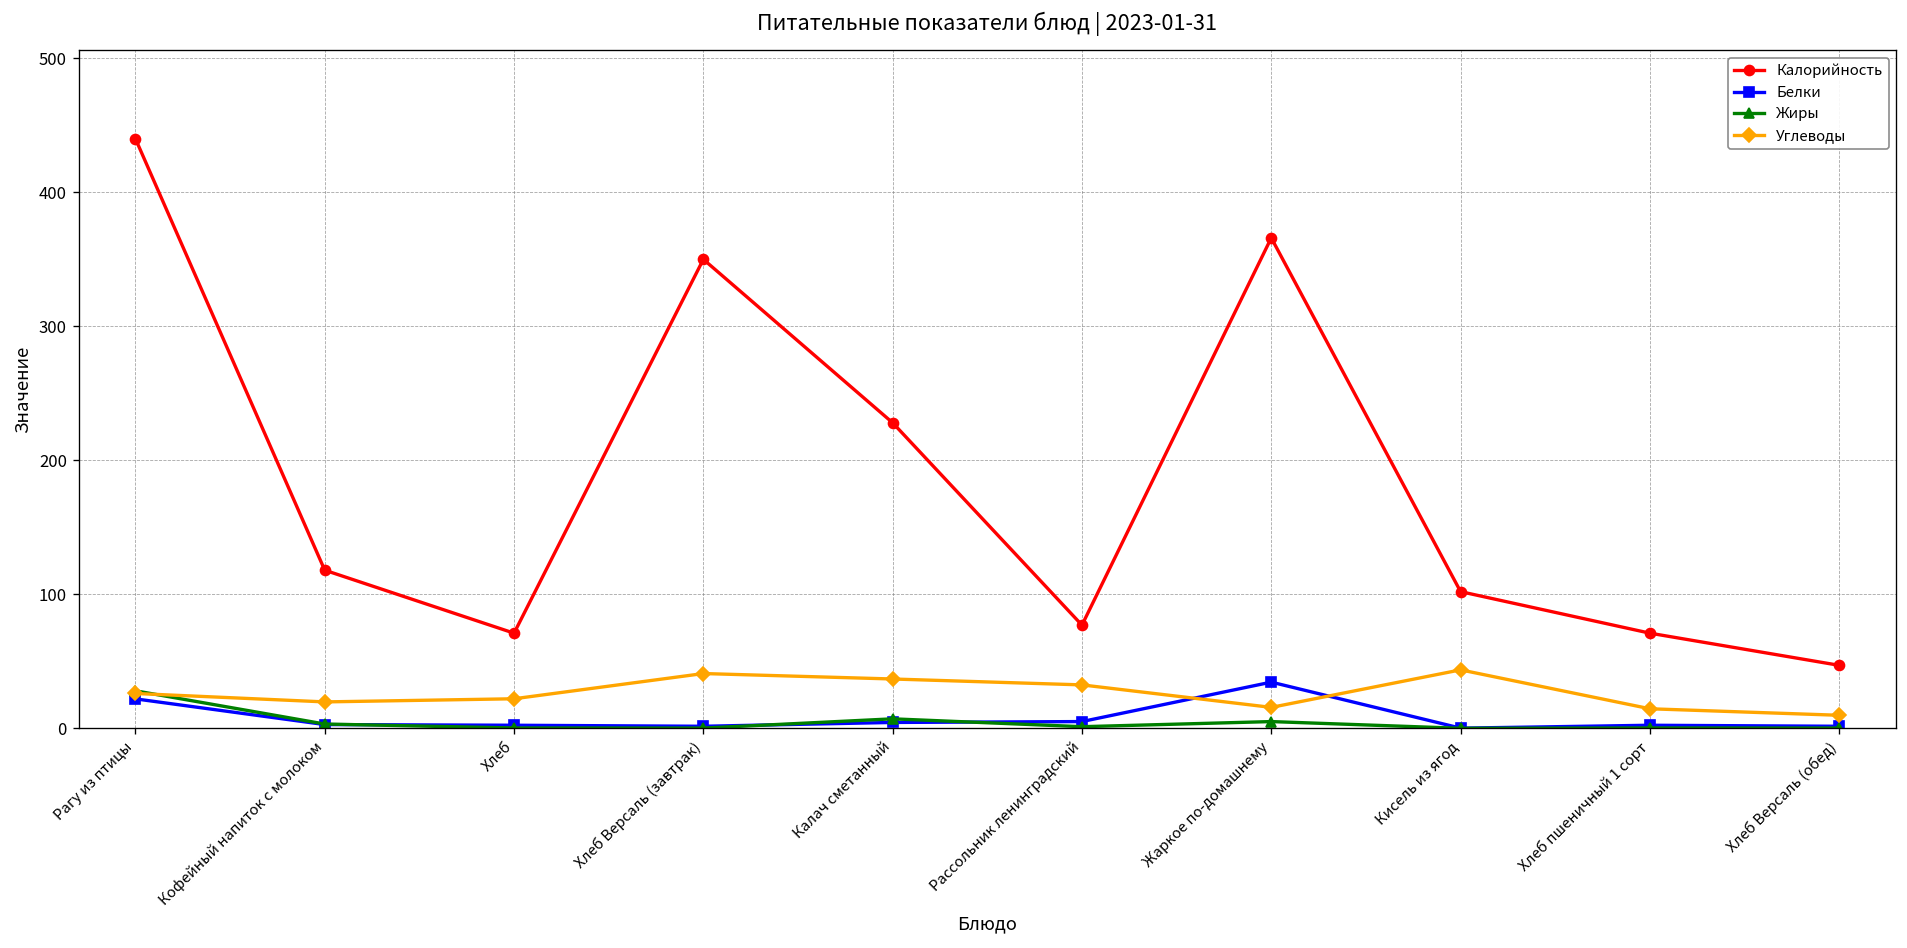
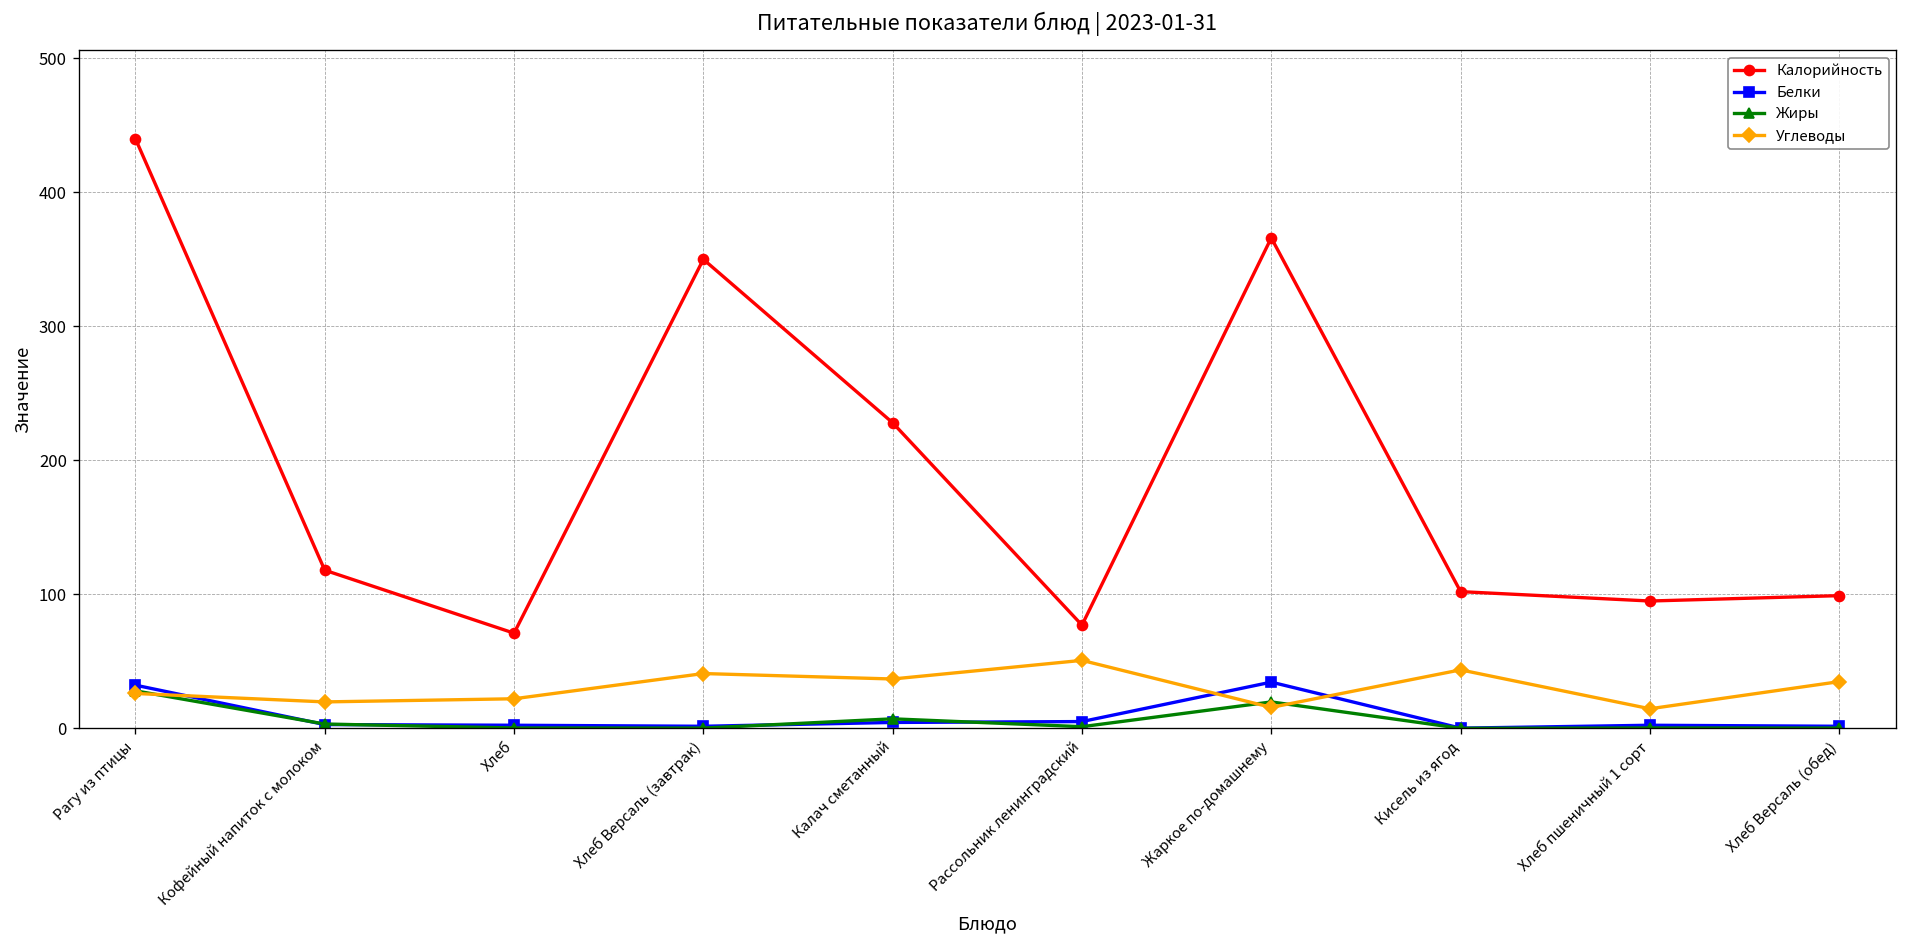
  {
    "Калорийность": {
      "Рагу из птицы": 440,
      "Кофейный напиток с молоком": 118,
      "Хлеб": 71,
      "Хлеб Версаль (завтрак)": 350,
      "Калач сметанный": 228,
      "Рассольник ленинградский": 77,
      "Жаркое по-домашнему": 366,
      "Кисель из ягод": 102,
-     "Хлеб пшеничный 1 сорт": 71,
-     "Хлеб Версаль (обед)": 47
+     "Хлеб пшеничный 1 сорт": 95,
+     "Хлеб Версаль (обед)": 99
    },
    "Белки": {
-     "Рагу из птицы": 22,
+     "Рагу из птицы": 32,
      "Калач сметанный": 4,
      "Рассольник ленинградский": 5,
      "Жаркое по-домашнему": 34
    },
    "Жиры": {
      "Калач сметанный": 7,
      "Рассольник ленинградский": 1,
-     "Жаркое по-домашнему": 5
+     "Жаркое по-домашнему": 20
    },
    "Углеводы": {
      "Кофейный напиток с молоком": 20,
      "Хлеб": 22,
      "Хлеб Версаль (завтрак)": 41,
      "Калач сметанный": 37,
-     "Рассольник ленинградский": 32,
+     "Рассольник ленинградский": 51,
      "Жаркое по-домашнему": 16,
      "Кисель из ягод": 44,
      "Хлеб пшеничный 1 сорт": 15,
-     "Хлеб Версаль (обед)": 10
+     "Хлеб Версаль (обед)": 35
    }
  }
